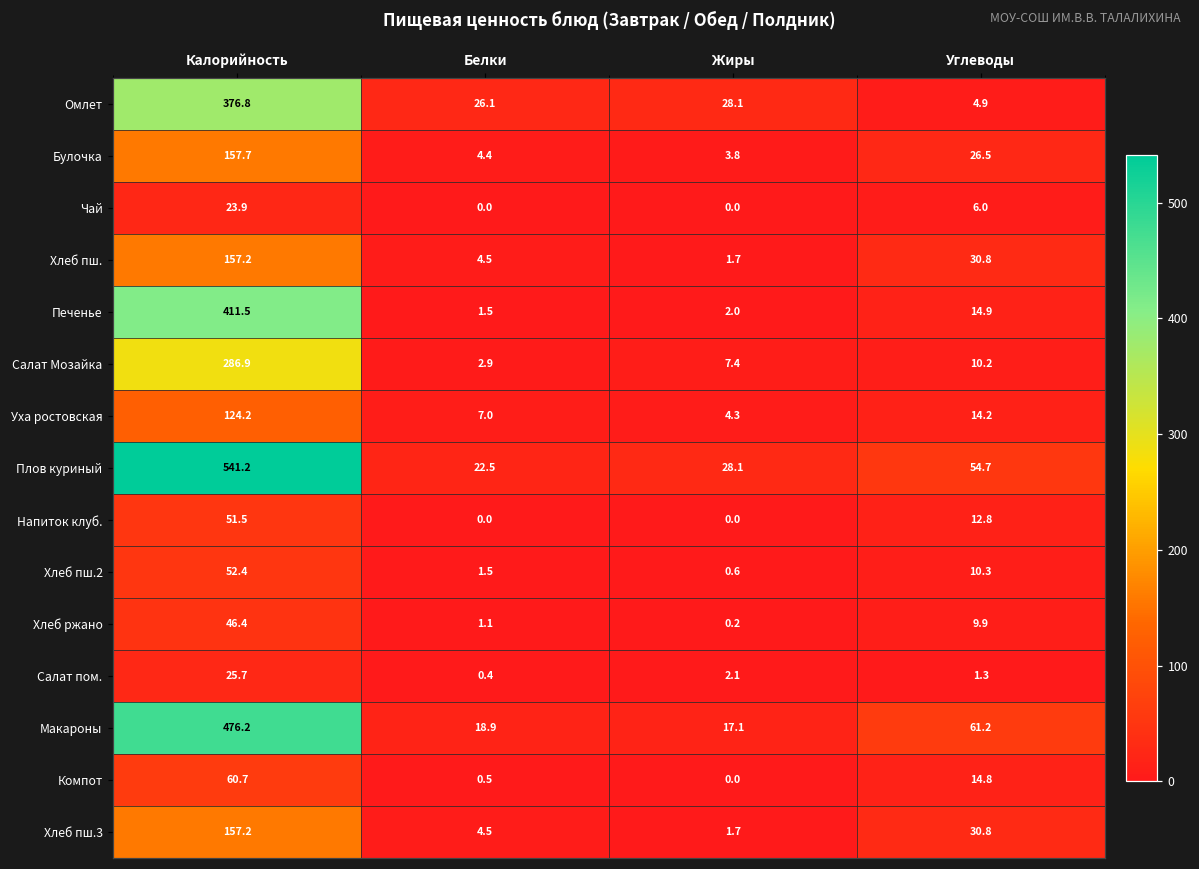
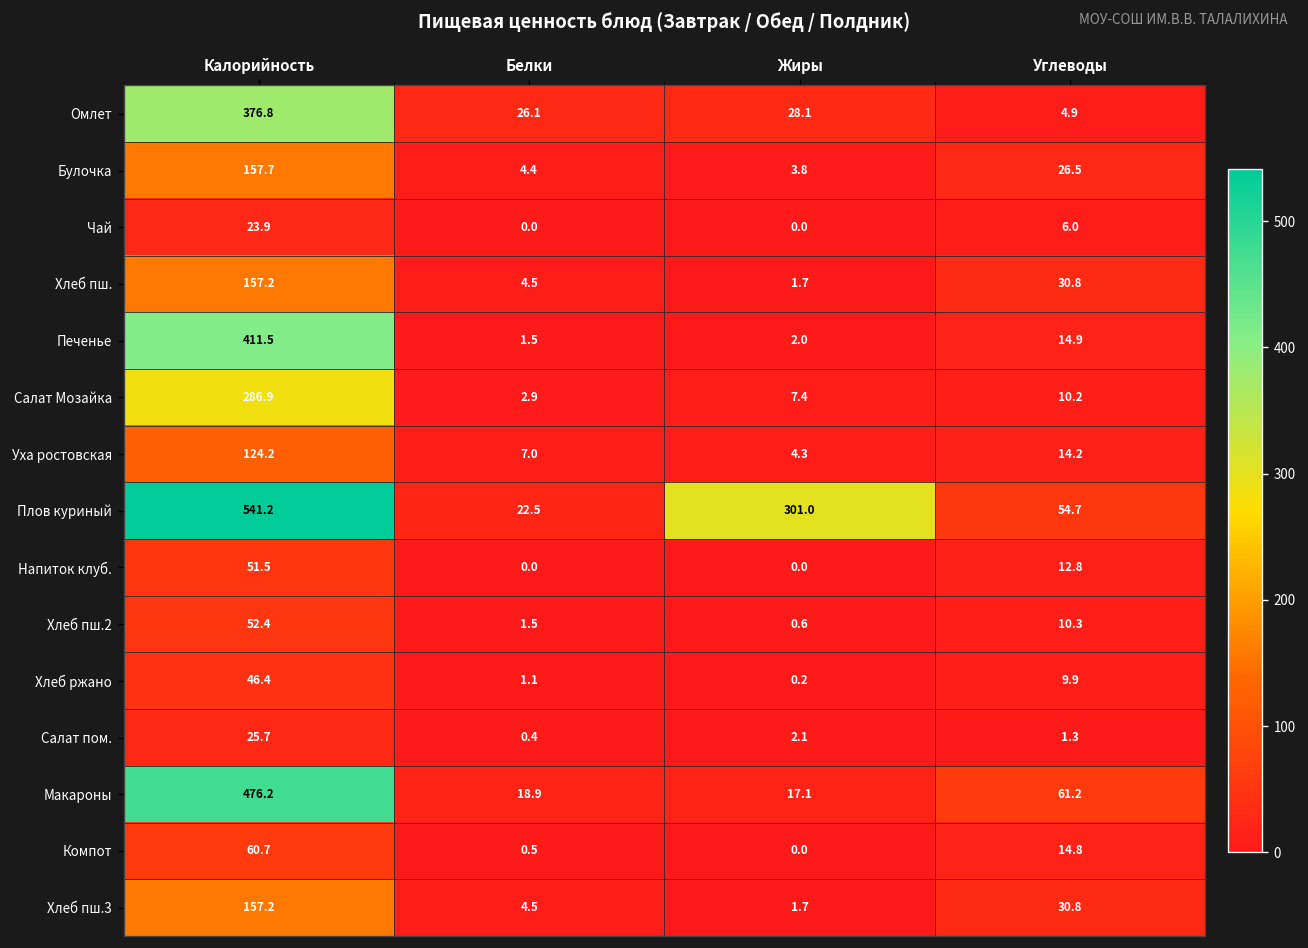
  {
    "Омлет": {
      "Калорийность": 376.8,
      "Белки": 26.1,
      "Жиры": 28.1,
      "Углеводы": 4.9
    },
    "Булочка": {
      "Калорийность": 157.7,
      "Белки": 4.4,
      "Жиры": 3.8,
      "Углеводы": 26.5
    },
    "Чай": {
      "Калорийность": 23.9,
      "Белки": 0.0,
      "Жиры": 0.0,
      "Углеводы": 6.0
    },
    "Хлеб пш.": {
      "Калорийность": 157.2,
      "Белки": 4.5,
      "Жиры": 1.7,
      "Углеводы": 30.8
    },
    "Печенье": {
      "Калорийность": 411.5,
      "Белки": 1.5,
      "Жиры": 2.0,
      "Углеводы": 14.9
    },
    "Салат Мозайка": {
      "Калорийность": 286.9,
      "Белки": 2.9,
      "Жиры": 7.4,
      "Углеводы": 10.2
    },
    "Уха ростовская": {
      "Калорийность": 124.2,
      "Белки": 7.0,
      "Жиры": 4.3,
      "Углеводы": 14.2
    },
    "Плов куриный": {
      "Калорийность": 541.2,
      "Белки": 22.5,
-     "Жиры": 28.1,
+     "Жиры": 301.0,
      "Углеводы": 54.7
    },
    "Напиток клуб.": {
      "Калорийность": 51.5,
      "Белки": 0.0,
      "Жиры": 0.0,
      "Углеводы": 12.8
    },
    "Хлеб пш.2": {
      "Калорийность": 52.4,
      "Белки": 1.5,
      "Жиры": 0.6,
      "Углеводы": 10.3
    },
    "Хлеб ржано": {
      "Калорийность": 46.4,
      "Белки": 1.1,
      "Жиры": 0.2,
      "Углеводы": 9.9
    },
    "Салат пом.": {
      "Калорийность": 25.7,
      "Белки": 0.4,
      "Жиры": 2.1,
      "Углеводы": 1.3
    },
    "Макароны": {
      "Калорийность": 476.2,
      "Белки": 18.9,
      "Жиры": 17.1,
      "Углеводы": 61.2
    },
    "Компот": {
      "Калорийность": 60.7,
      "Белки": 0.5,
      "Жиры": 0.0,
      "Углеводы": 14.8
    },
    "Хлеб пш.3": {
      "Калорийность": 157.2,
      "Белки": 4.5,
      "Жиры": 1.7,
      "Углеводы": 30.8
    }
  }
